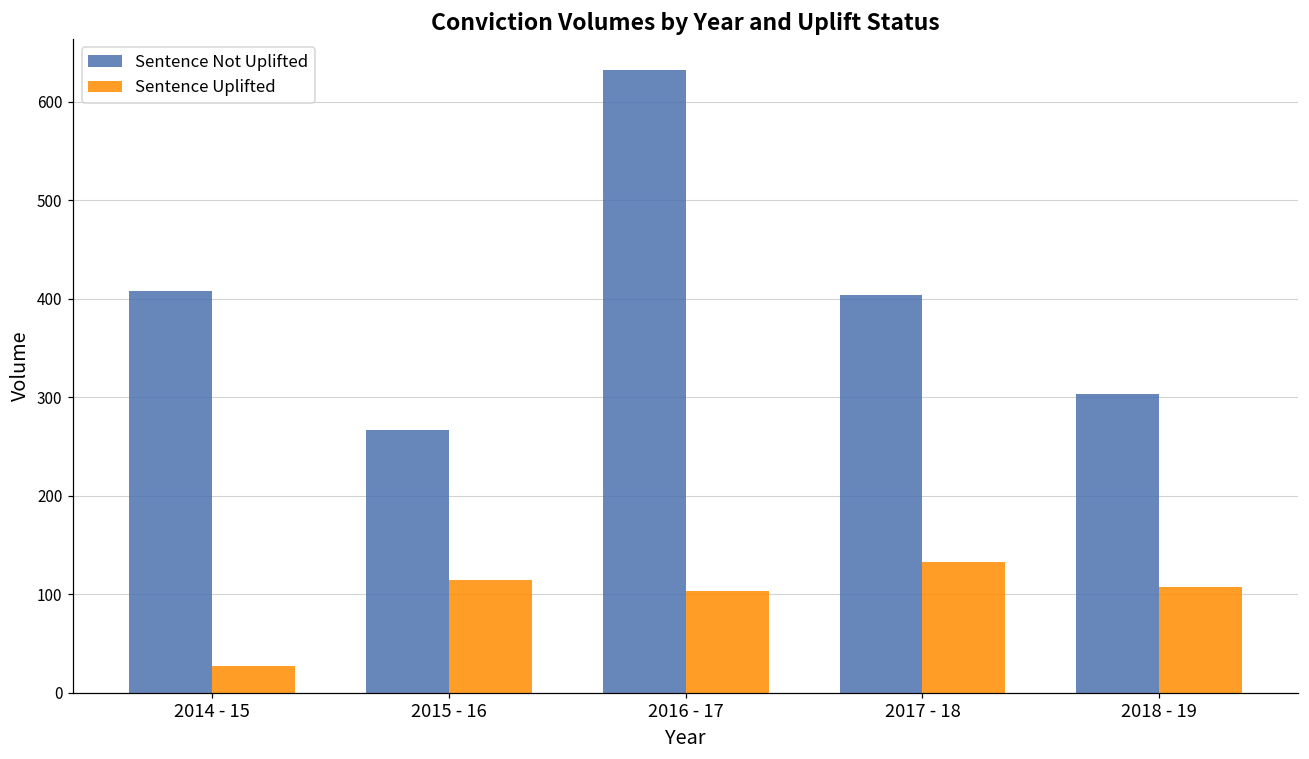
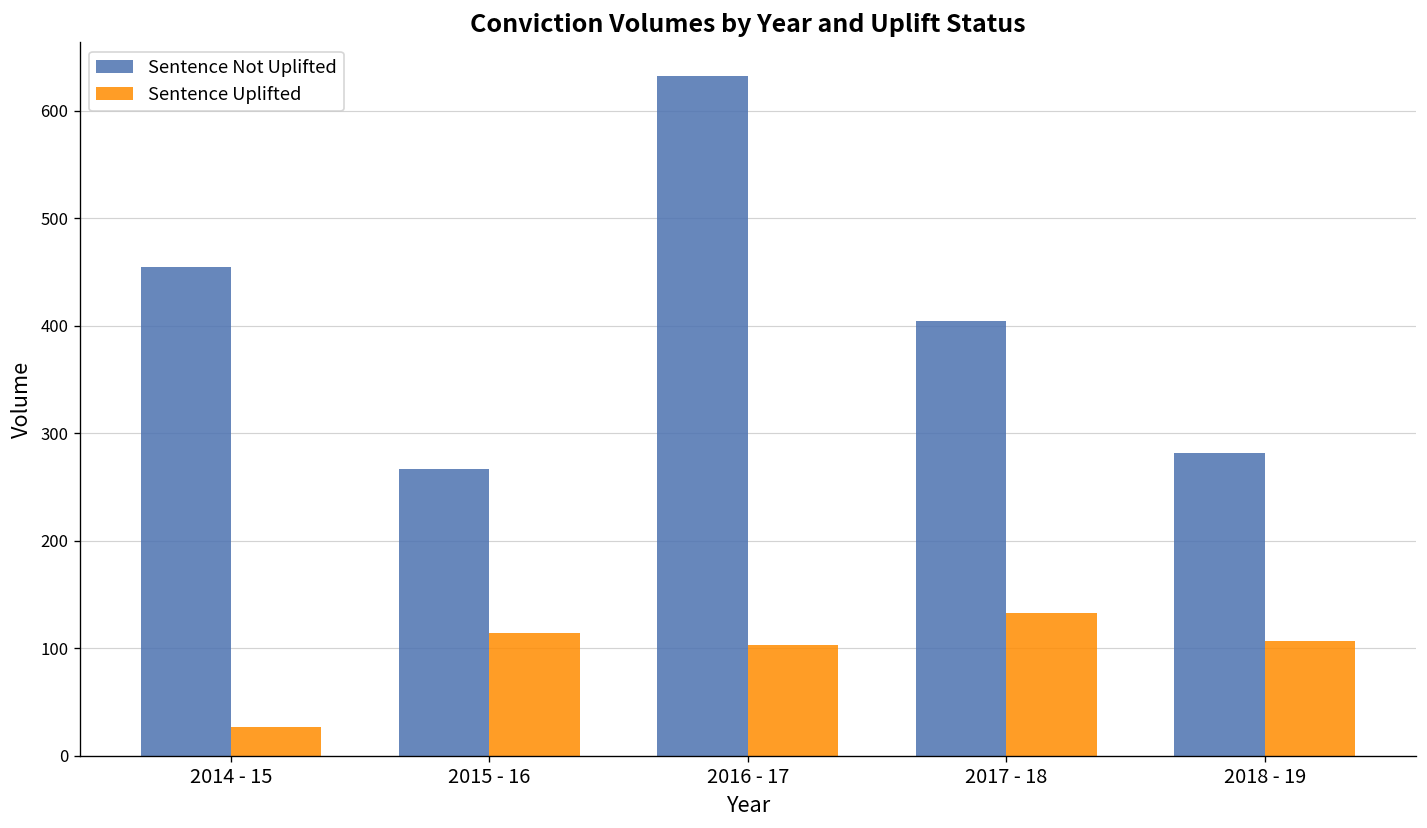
  {
    "Sentence Not Uplifted": {
-     "2014 - 15": 410,
+     "2014 - 15": 460,
      "2015 - 16": 270,
      "2016 - 17": 630,
      "2017 - 18": 400,
-     "2018 - 19": 300
+     "2018 - 19": 280
    },
    "Sentence Uplifted": {
      "2014 - 15": 30,
      "2015 - 16": 110,
      "2016 - 17": 100,
      "2017 - 18": 130,
      "2018 - 19": 110
    }
  }
